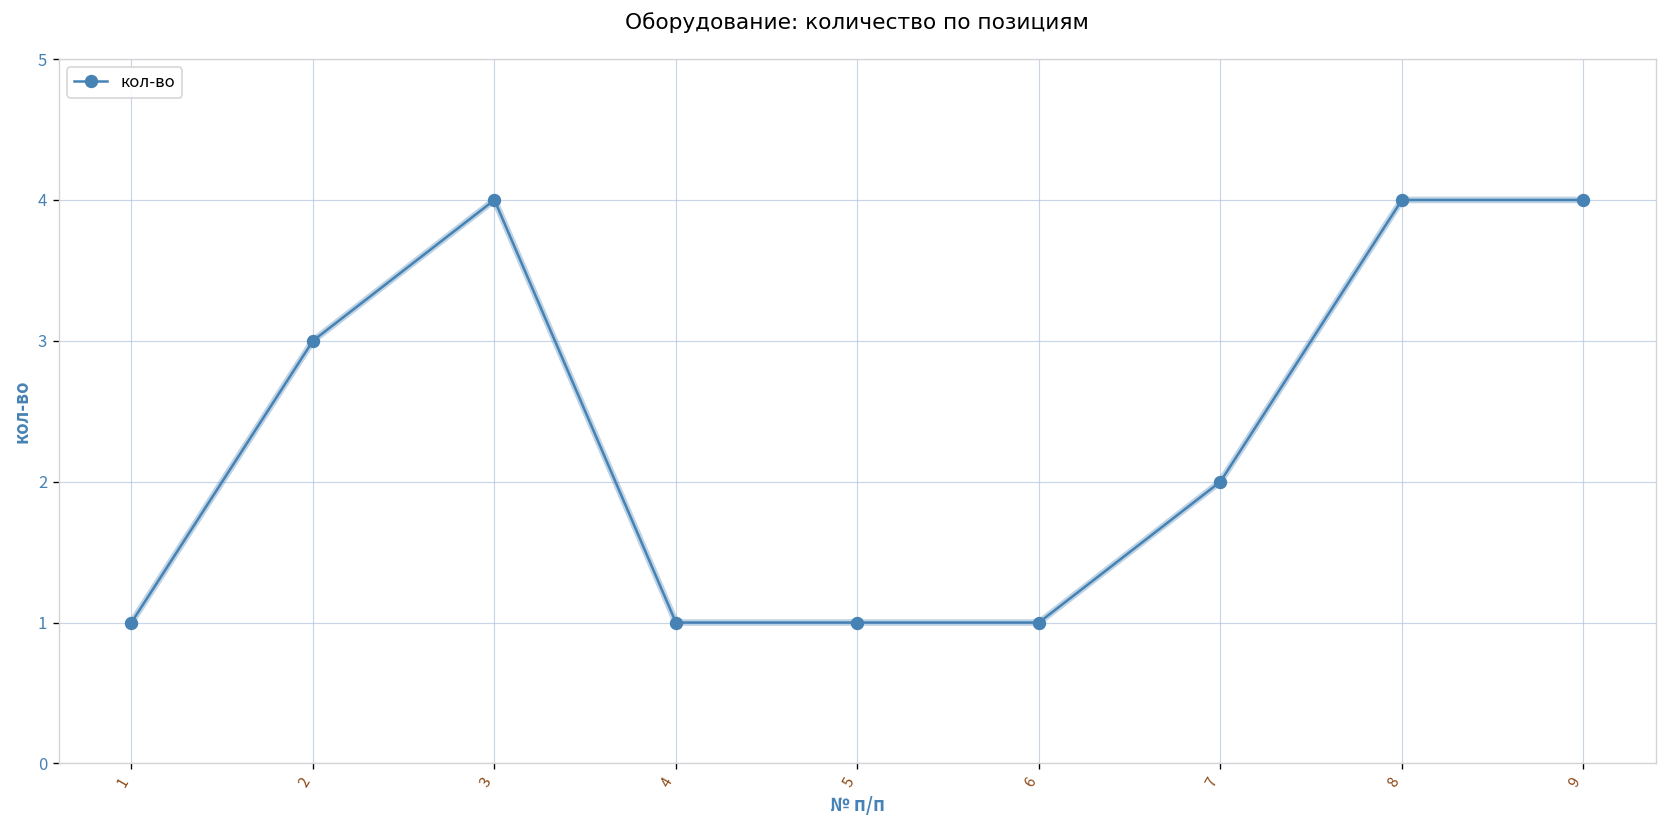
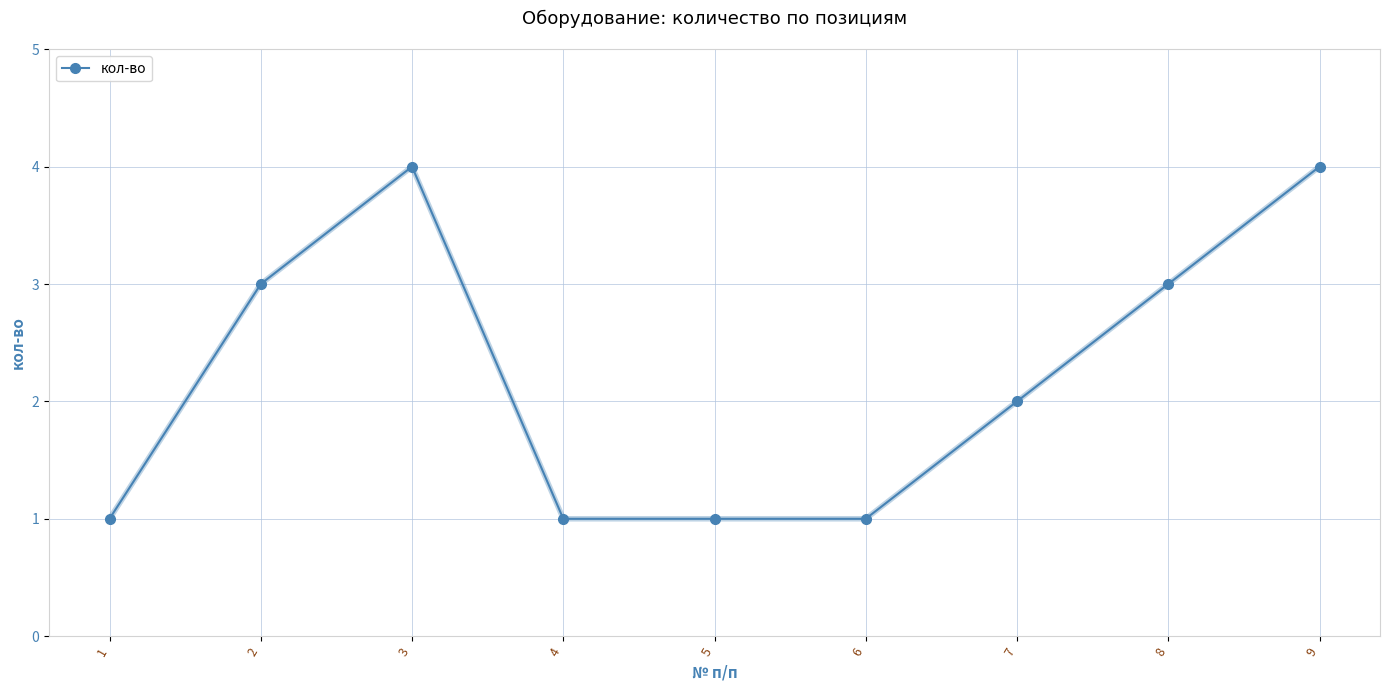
  {
    "1": 1,
    "2": 3,
    "3": 4,
    "4": 1,
    "5": 1,
    "6": 1,
    "7": 2,
-   "8": 4,
+   "8": 3,
    "9": 4
  }
